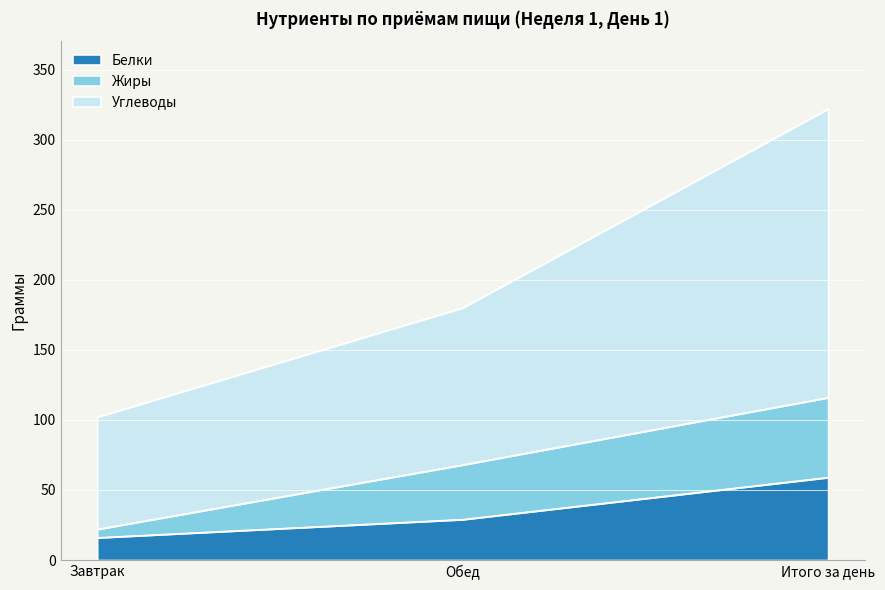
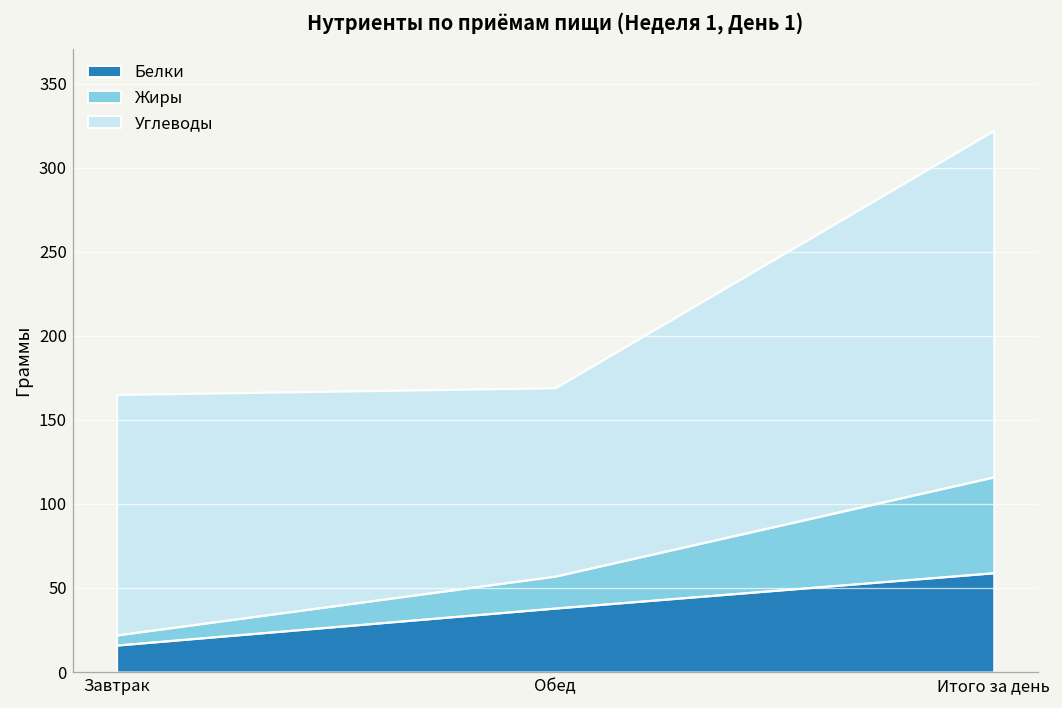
  {
    "Белки": {
      "Завтрак": 16,
-     "Обед": 29,
+     "Обед": 38,
      "Итого за день": 59
    },
    "Жиры": {
      "Завтрак": 6,
-     "Обед": 39,
+     "Обед": 19,
      "Итого за день": 57
    },
    "Углеводы": {
-     "Завтрак": 80,
+     "Завтрак": 143,
      "Обед": 112,
      "Итого за день": 206
    }
  }
